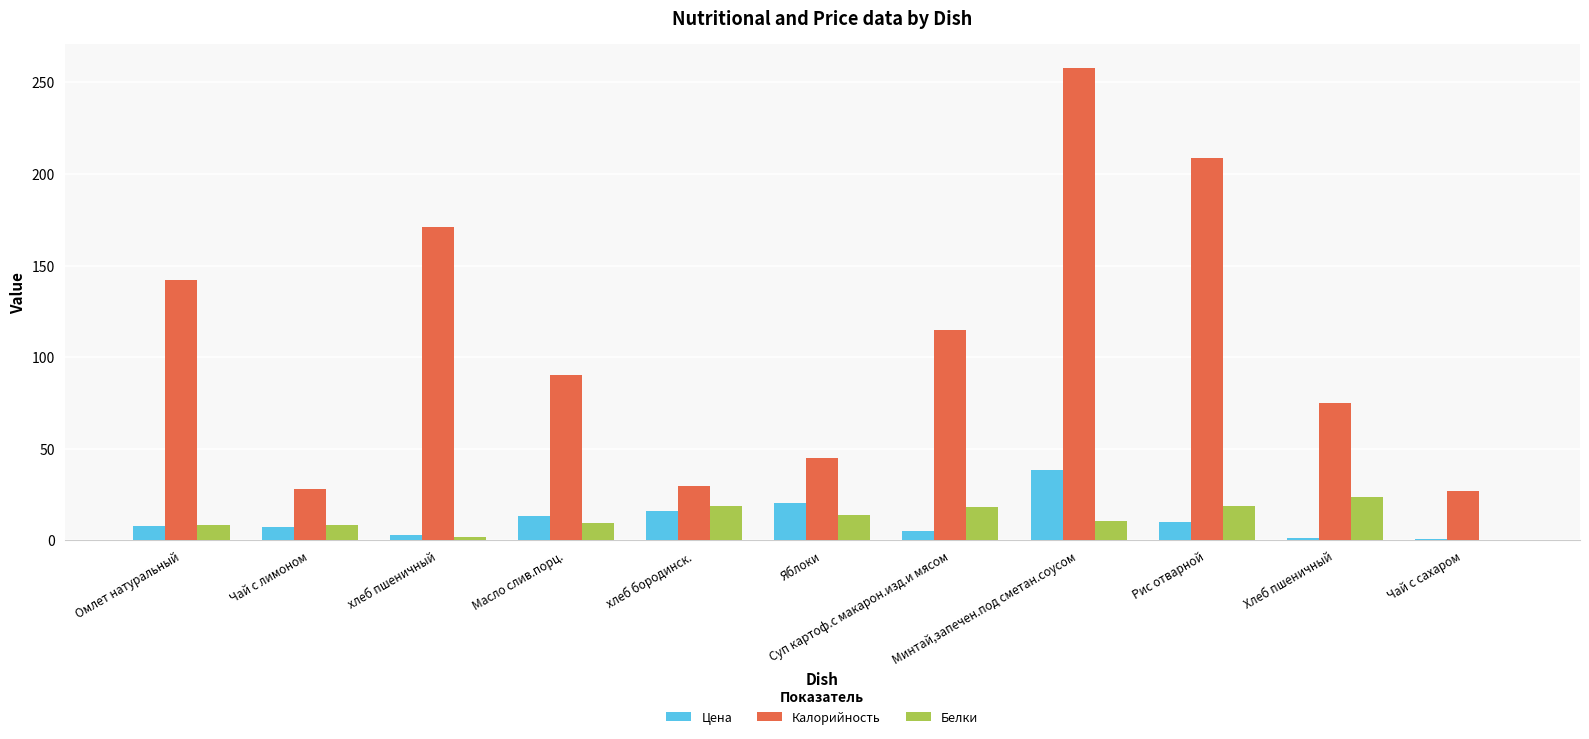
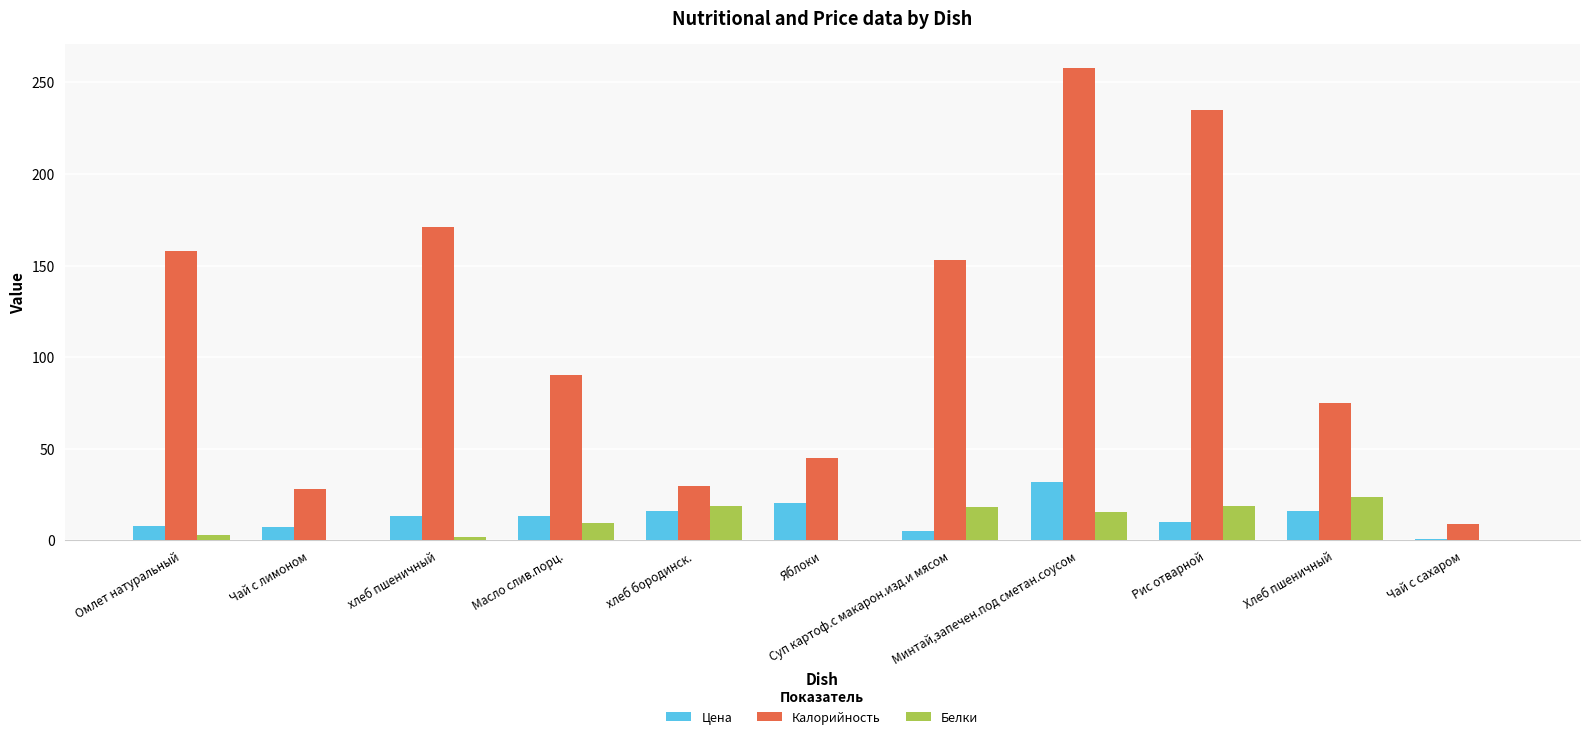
  {
    "Цена": {
      "Омлет натуральный": 8,
      "Чай с лимоном": 7,
-     "хлеб пшеничный": 3,
+     "хлеб пшеничный": 14,
      "Масло слив.порц.": 13,
      "хлеб бородинск.": 16,
      "Яблоки": 20,
      "Суп картоф.с макарон.изд.и мясом": 5,
-     "Минтай,запечен.под сметан.соусом": 38,
+     "Минтай,запечен.под сметан.соусом": 32,
      "Рис отварной": 10,
-     "Хлеб пшеничный": 1
+     "Хлеб пшеничный": 16
    },
    "Калорийность": {
-     "Омлет натуральный": 142,
+     "Омлет натуральный": 158,
      "Чай с лимоном": 28,
      "хлеб пшеничный": 171,
      "Масло слив.порц.": 90,
      "хлеб бородинск.": 30,
      "Яблоки": 45,
-     "Суп картоф.с макарон.изд.и мясом": 115,
+     "Суп картоф.с макарон.изд.и мясом": 153,
      "Минтай,запечен.под сметан.соусом": 258,
-     "Рис отварной": 209,
+     "Рис отварной": 235,
      "Хлеб пшеничный": 75,
-     "Чай с сахаром": 27
+     "Чай с сахаром": 9
    },
    "Белки": {
-     "Омлет натуральный": 9,
-     "Чай с лимоном": 9,
+     "Омлет натуральный": 3,
+     "Чай с лимоном": 0,
      "хлеб пшеничный": 2,
      "Масло слив.порц.": 10,
      "хлеб бородинск.": 19,
-     "Яблоки": 14,
+     "Яблоки": 0,
      "Суп картоф.с макарон.изд.и мясом": 18,
-     "Минтай,запечен.под сметан.соусом": 10,
+     "Минтай,запечен.под сметан.соусом": 15,
      "Рис отварной": 19,
      "Хлеб пшеничный": 24
    }
  }
